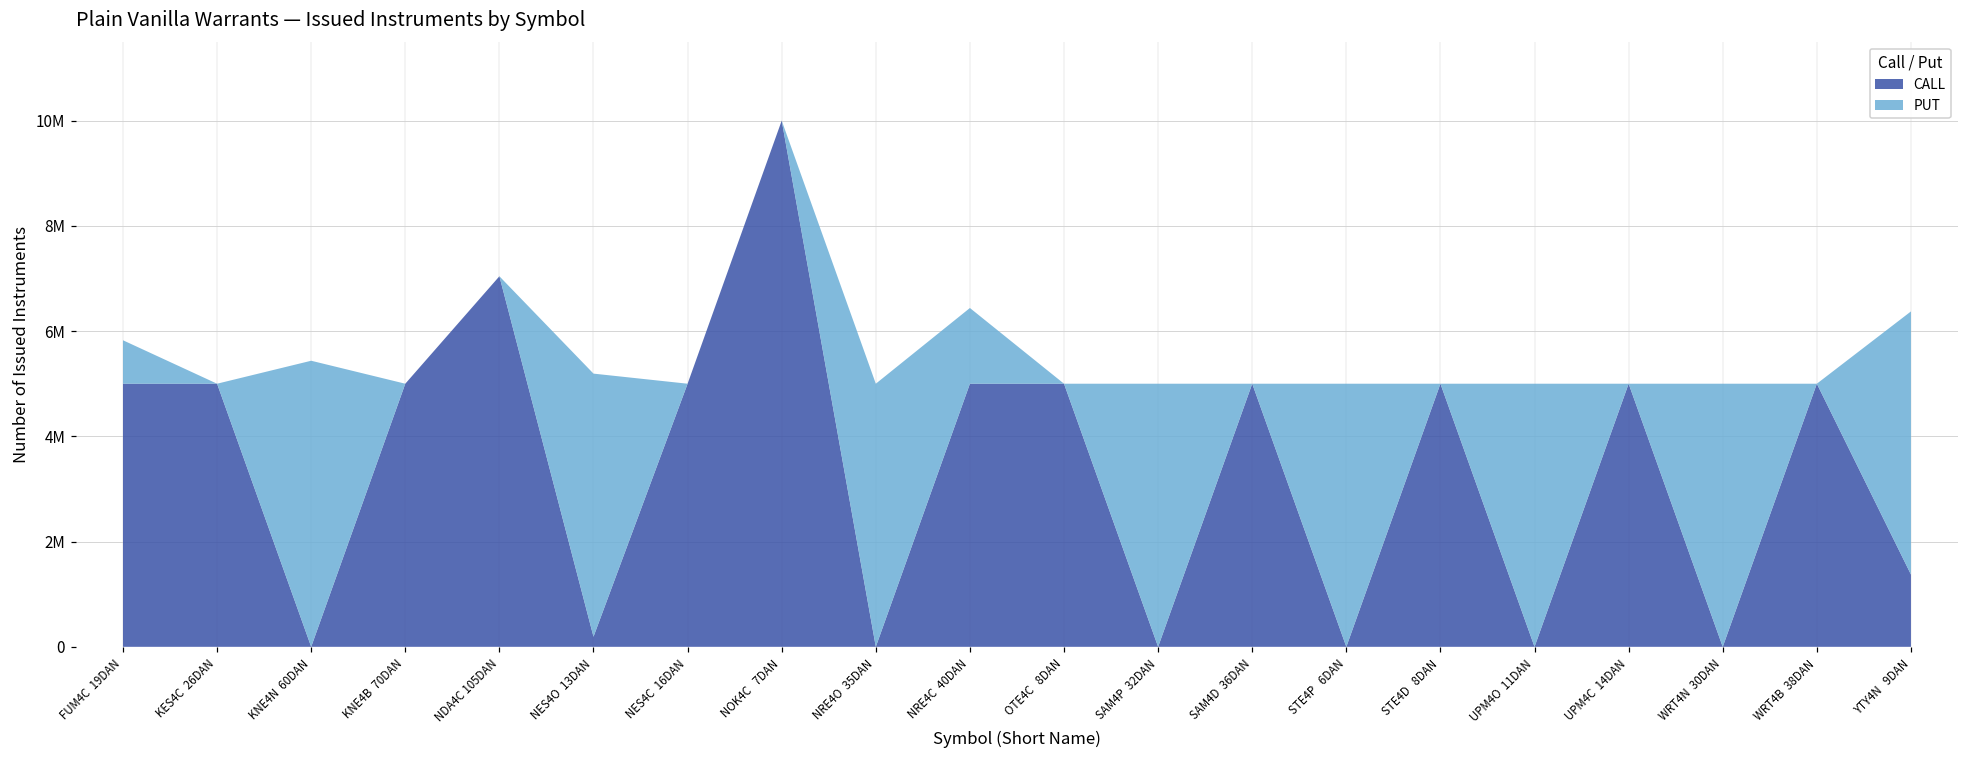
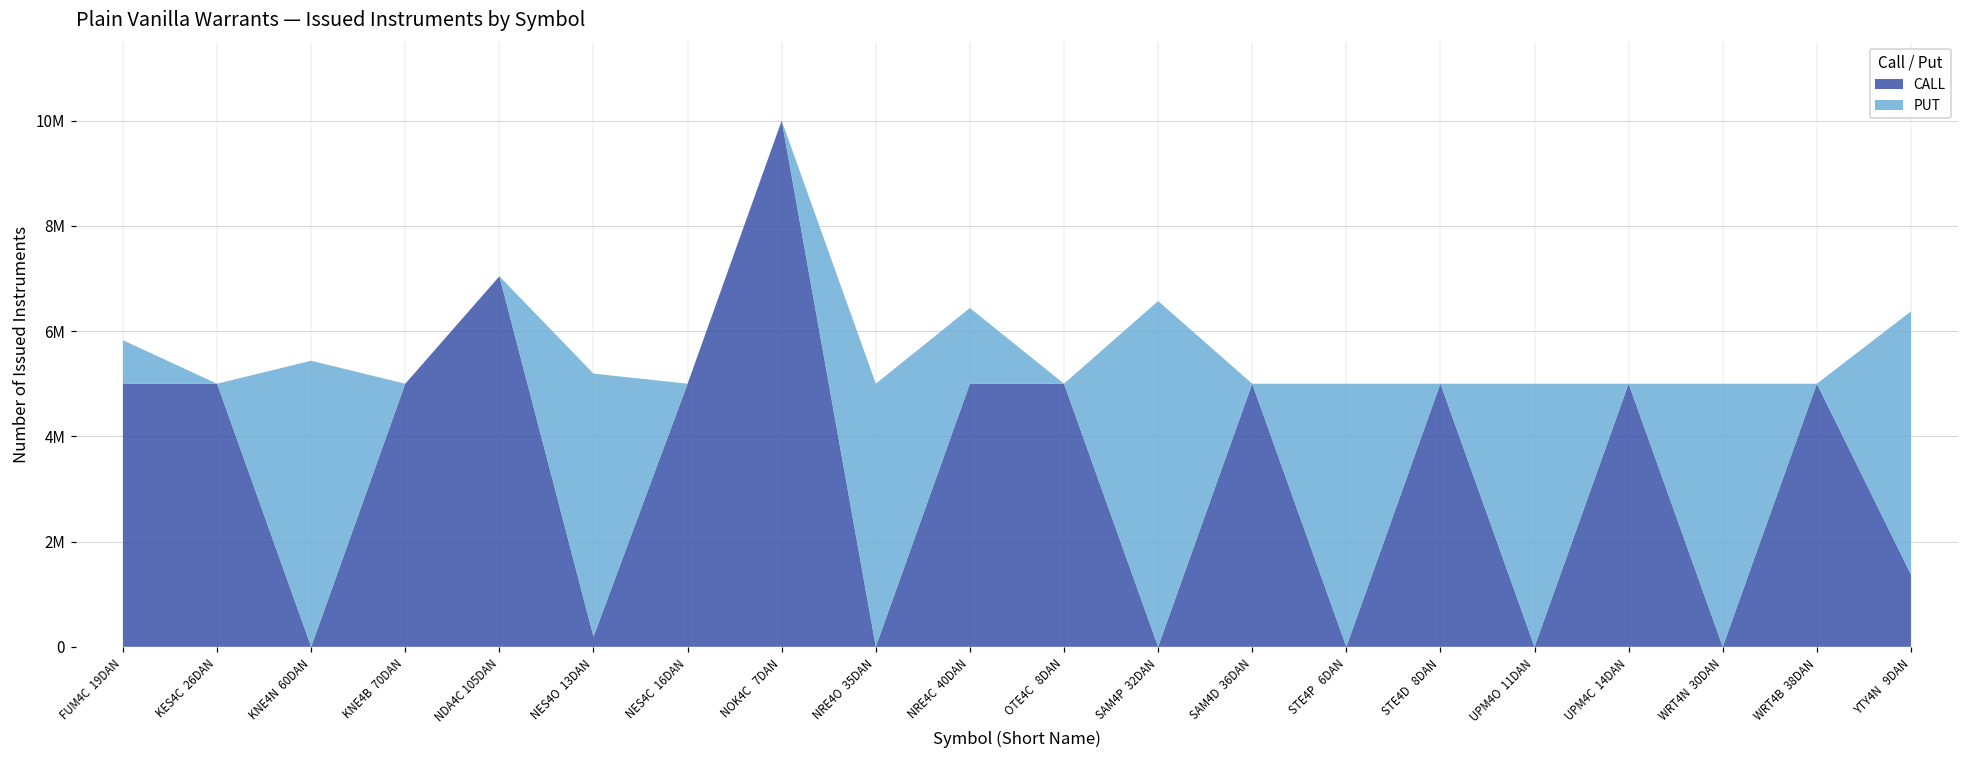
  {
    "CALL": {
      "FUM4C 19DAN": 5000000,
      "KNE4N 60DAN": 0,
      "NES4O 13DAN": 200000,
      "NRE4O 35DAN": 0,
      "NRE4C 40DAN": 5000000,
      "SAM4P 32DAN": 0,
      "STE4P 6DAN": 0,
      "UPM4O 11DAN": 0,
      "WRT4N 30DAN": 0,
      "YTY4N 9DAN": 1400000
    },
    "PUT": {
      "FUM4C 19DAN": 800000,
      "KNE4N 60DAN": 5400000,
      "NES4O 13DAN": 5000000,
      "NRE4O 35DAN": 5000000,
      "NRE4C 40DAN": 1400000,
-     "SAM4P 32DAN": 5000000,
+     "SAM4P 32DAN": 6600000,
      "STE4P 6DAN": 5000000,
      "UPM4O 11DAN": 5000000,
      "WRT4N 30DAN": 5000000,
      "YTY4N 9DAN": 5000000
    }
  }
